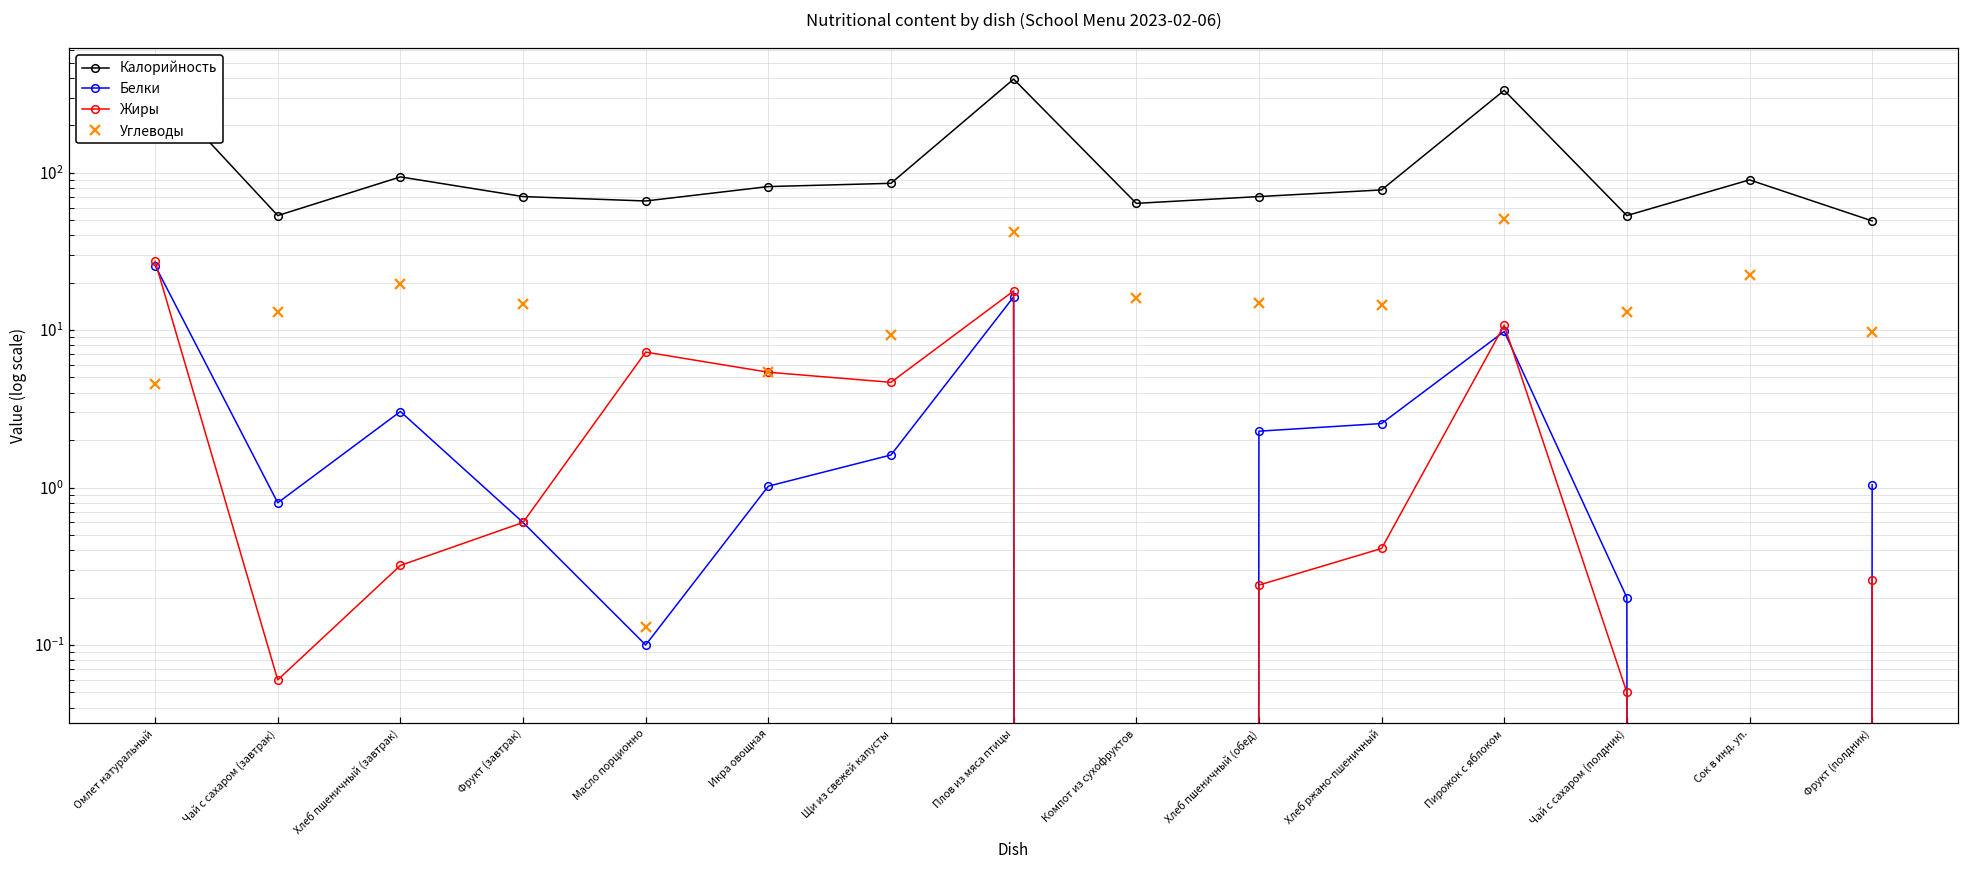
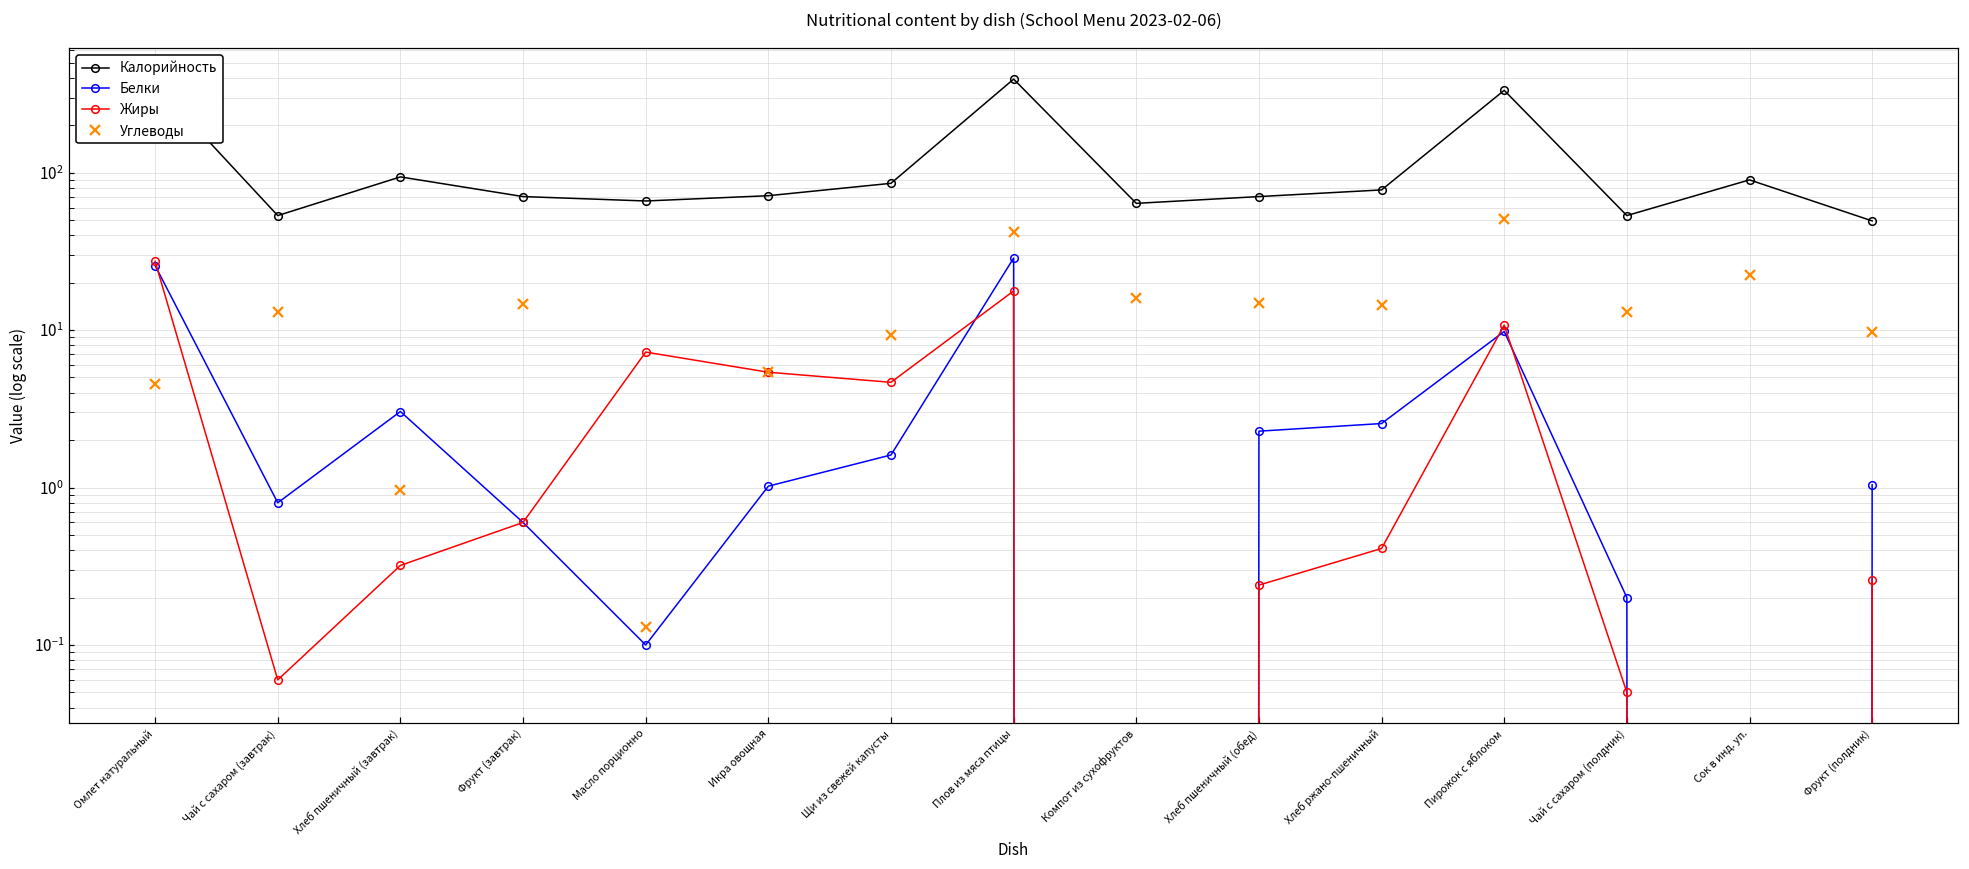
  {
    "Калорийность": {
      "Чай с сахаром (завтрак)": 53,
      "Хлеб пшеничный (завтрак)": 90,
      "Фрукт (завтрак)": 70,
      "Масло порционно": 70,
-     "Икра овощная": 80,
+     "Икра овощная": 70,
      "Щи из свежей капусты": 90,
      "Плов из мяса птицы": 390,
      "Компот из сухофруктов": 60,
      "Хлеб пшеничный (обед)": 70,
      "Хлеб ржано-пшеничный": 80,
      "Пирожок с яблоком": 330,
      "Чай с сахаром (полдник)": 53,
      "Сок в инд. уп.": 90,
      "Фрукт (полдник)": 49
    },
    "Белки": {
      "Омлет натуральный": 26,
      "Чай с сахаром (завтрак)": 0.8,
      "Хлеб пшеничный (завтрак)": 3,
      "Масло порционно": 0.10,
      "Икра овощная": 1,
      "Щи из свежей капусты": 1.6,
-     "Плов из мяса птицы": 16,
+     "Плов из мяса птицы": 29,
      "Хлеб пшеничный (обед)": 2.3,
      "Хлеб ржано-пшеничный": 2.6,
      "Пирожок с яблоком": 10,
      "Чай с сахаром (полдник)": 0.20,
      "Фрукт (полдник)": 1
    },
    "Жиры": {
      "Омлет натуральный": 27,
      "Чай с сахаром (завтрак)": 0.060,
      "Хлеб пшеничный (завтрак)": 0.32,
      "Масло порционно": 7,
      "Щи из свежей капусты": 4.7,
      "Плов из мяса птицы": 18,
      "Хлеб пшеничный (обед)": 0.24,
      "Хлеб ржано-пшеничный": 0.4,
      "Пирожок с яблоком": 11,
      "Чай с сахаром (полдник)": 0.050,
      "Фрукт (полдник)": 0.26
    },
    "Углеводы": {
      "Омлет натуральный": 4.6,
      "Чай с сахаром (завтрак)": 13,
-     "Хлеб пшеничный (завтрак)": 20,
+     "Хлеб пшеничный (завтрак)": 1.0,
      "Фрукт (завтрак)": 15,
      "Масло порционно": 0.13,
      "Щи из свежей капусты": 9,
      "Плов из мяса птицы": 42,
      "Компот из сухофруктов": 16,
      "Хлеб пшеничный (обед)": 15,
      "Хлеб ржано-пшеничный": 14,
      "Пирожок с яблоком": 51,
      "Чай с сахаром (полдник)": 13,
      "Сок в инд. уп.": 22,
      "Фрукт (полдник)": 10
    }
  }
